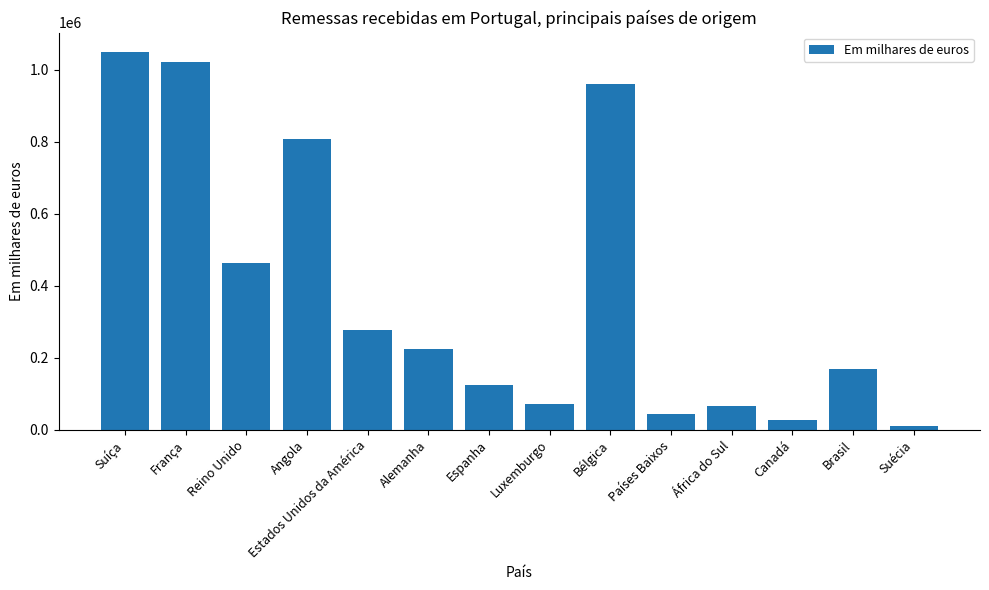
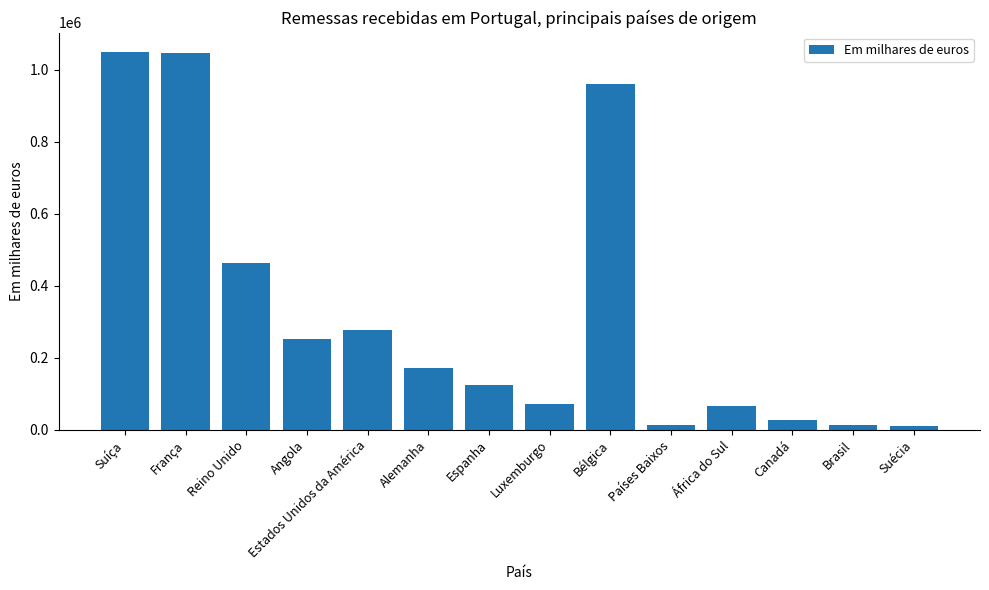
  {
    "Suíça": 1050000,
-   "França": 1020000,
+   "França": 1050000,
    "Reino Unido": 460000,
-   "Angola": 810000,
+   "Angola": 250000,
    "Estados Unidos da América": 280000,
-   "Alemanha": 220000,
+   "Alemanha": 170000,
    "Espanha": 120000,
    "Luxemburgo": 70000,
    "Bélgica": 960000,
-   "Países Baixos": 40000,
+   "Países Baixos": 10000,
    "África do Sul": 70000,
    "Canadá": 30000,
-   "Brasil": 170000,
+   "Brasil": 10000,
    "Suécia": 10000
  }
